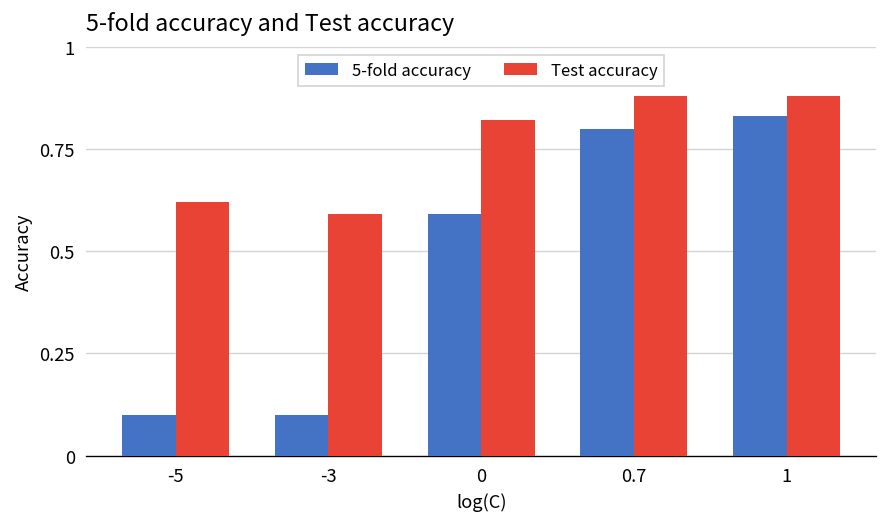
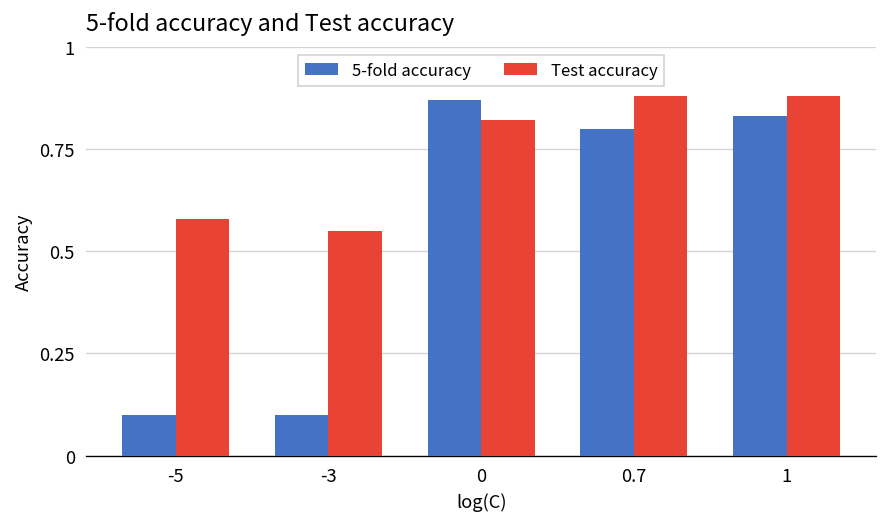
  {
    "5-fold accuracy": {
      "-5": 0.10,
      "-3": 0.10,
-     "0": 0.59,
+     "0": 0.87,
      "0.7": 0.80,
      "1": 0.83
    },
    "Test accuracy": {
-     "-5": 0.62,
-     "-3": 0.59,
+     "-5": 0.58,
+     "-3": 0.55,
      "0": 0.82,
      "0.7": 0.88,
      "1": 0.88
    }
  }
